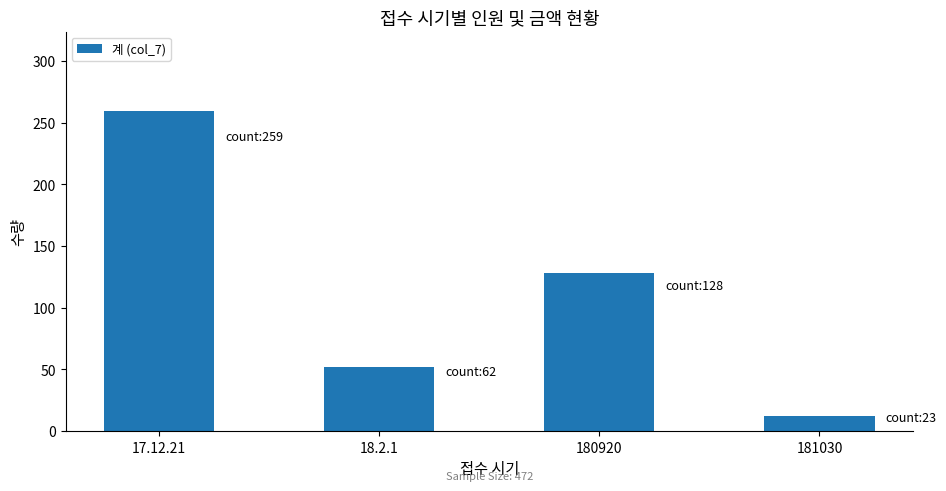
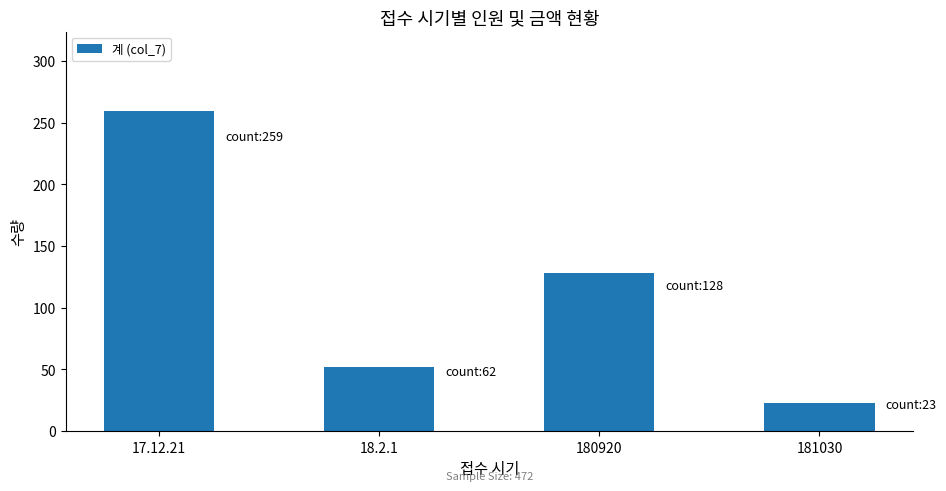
  {
    "17.12.21": 259,
    "18.2.1": 52,
    "180920": 128,
-   "181030": 12
+   "181030": 23
  }
